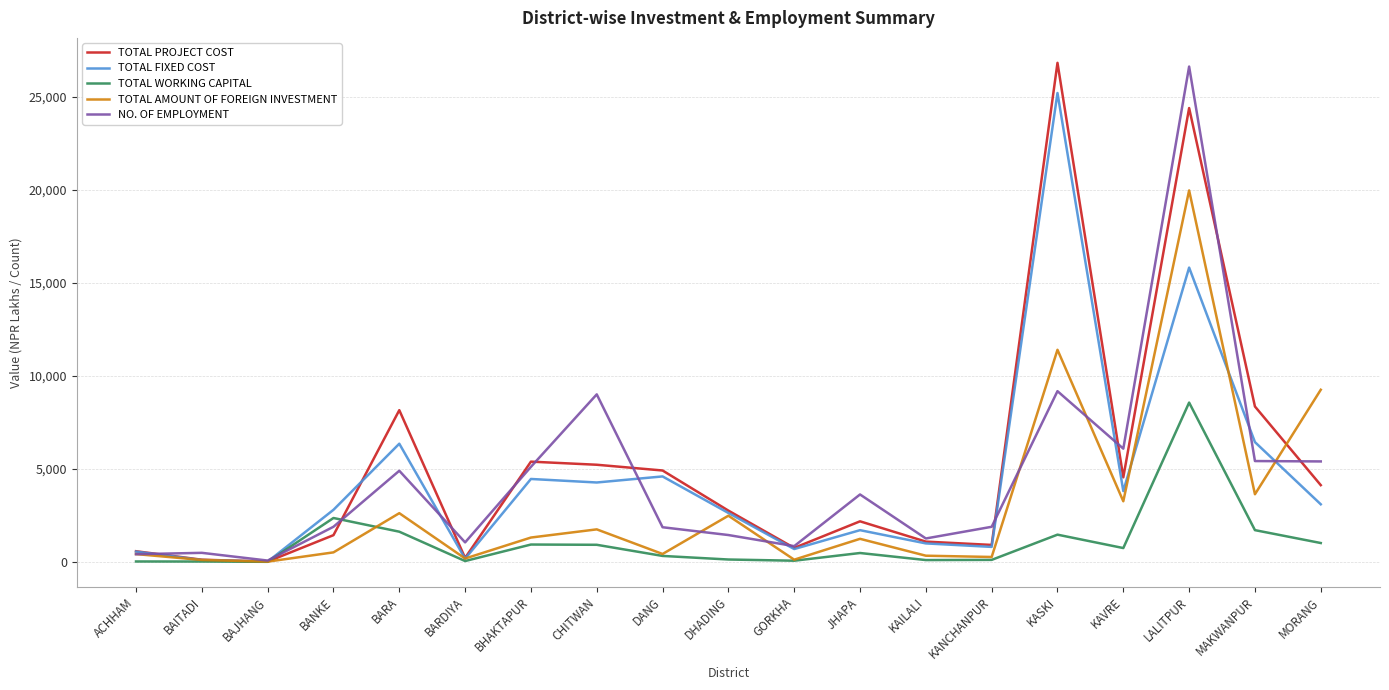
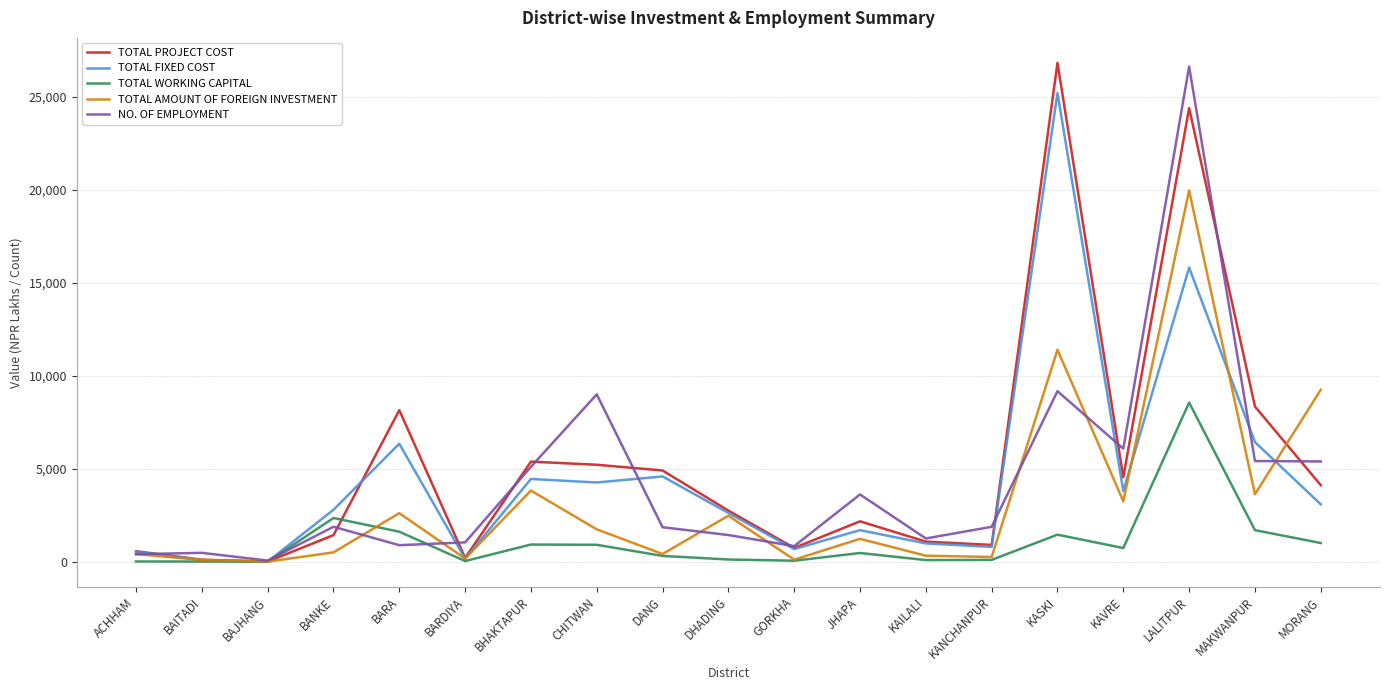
  {
    "TOTAL PROJECT COST": {
      "BANKE": "1,400",
      "BARA": "8,200",
      "BHAKTAPUR": "5,400",
      "CHITWAN": "5,200",
      "DANG": "4,900",
      "JHAPA": "2,200",
      "KASKI": "26,800",
      "KAVRE": "4,500",
      "LALITPUR": "24,400",
      "MAKWANPUR": "8,400",
      "MORANG": "4,100"
    },
    "TOTAL FIXED COST": {
      "BANKE": "2,800",
      "BARA": "6,400",
      "BHAKTAPUR": "4,500",
      "CHITWAN": "4,300",
      "DANG": "4,600",
      "JHAPA": "1,700",
      "KASKI": "25,200",
      "KAVRE": "3,800",
      "LALITPUR": "15,800",
      "MAKWANPUR": "6,400",
      "MORANG": "3,100"
    },
    "TOTAL WORKING CAPITAL": {
      "ACHHAM": "0",
      "BANKE": "2,400",
      "BARA": "1,600",
      "BHAKTAPUR": "900",
      "CHITWAN": "900",
      "DHADING": "100",
      "JHAPA": "500",
      "KAILALI": "100",
      "KANCHANPUR": "100",
      "KASKI": "1,500",
      "KAVRE": "700",
      "LALITPUR": "8,600",
      "MAKWANPUR": "1,700",
      "MORANG": "1,000"
    },
    "TOTAL AMOUNT OF FOREIGN INVESTMENT": {
      "BANKE": "500",
      "BARA": "2,600",
-     "BHAKTAPUR": "1,300",
+     "BHAKTAPUR": "3,800",
      "CHITWAN": "1,700",
      "DHADING": "2,500",
      "JHAPA": "1,200",
      "KAILALI": "300",
      "KANCHANPUR": "300",
      "KASKI": "11,400",
      "KAVRE": "3,300",
      "LALITPUR": "20,000",
      "MAKWANPUR": "3,600",
      "MORANG": "9,300"
    },
    "NO. OF EMPLOYMENT": {
      "BAITADI": "500",
      "BANKE": "1,900",
-     "BARA": "4,900",
+     "BARA": "900",
      "BARDIYA": "1,000",
      "BHAKTAPUR": "5,100",
      "CHITWAN": "9,000",
      "DANG": "1,900",
      "DHADING": "1,400",
      "JHAPA": "3,600",
      "KAILALI": "1,300",
      "KANCHANPUR": "1,900",
      "KASKI": "9,200",
      "KAVRE": "6,100",
      "LALITPUR": "26,600",
      "MAKWANPUR": "5,400",
      "MORANG": "5,400"
    }
  }
